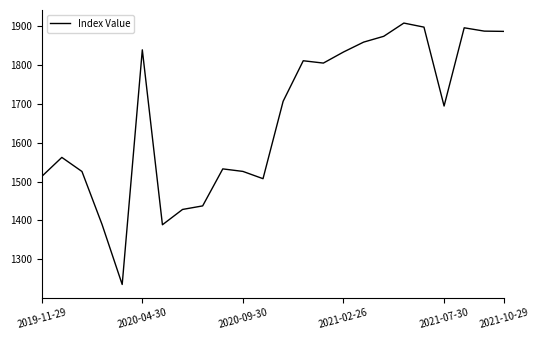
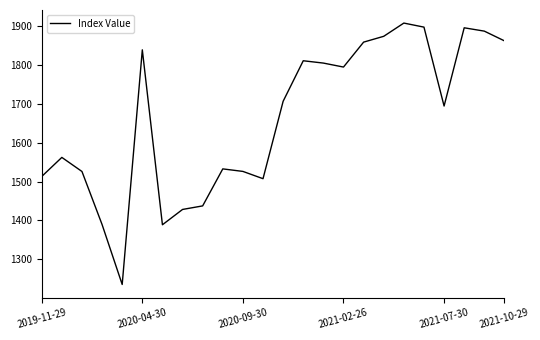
  {
    "2019-11-29": 1510,
    "2020-04-30": 1840,
    "2020-09-30": 1530,
-   "2021-02-26": 1830,
+   "2021-02-26": 1790,
    "2021-07-30": 1690,
-   "2021-10-29": 1890
+   "2021-10-29": 1860
  }
